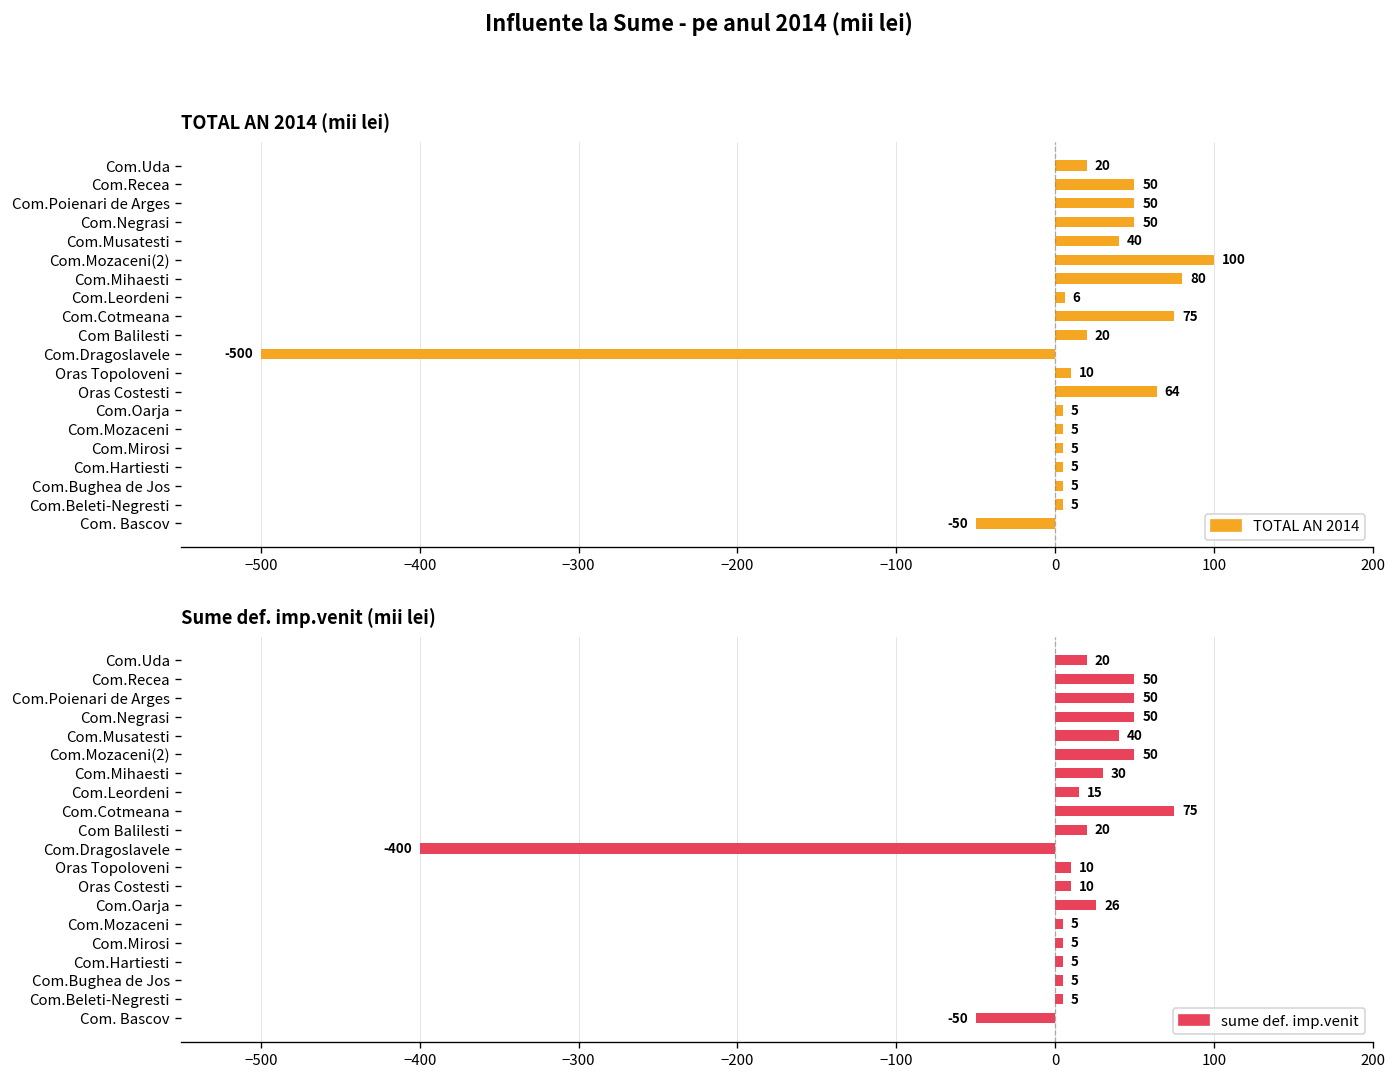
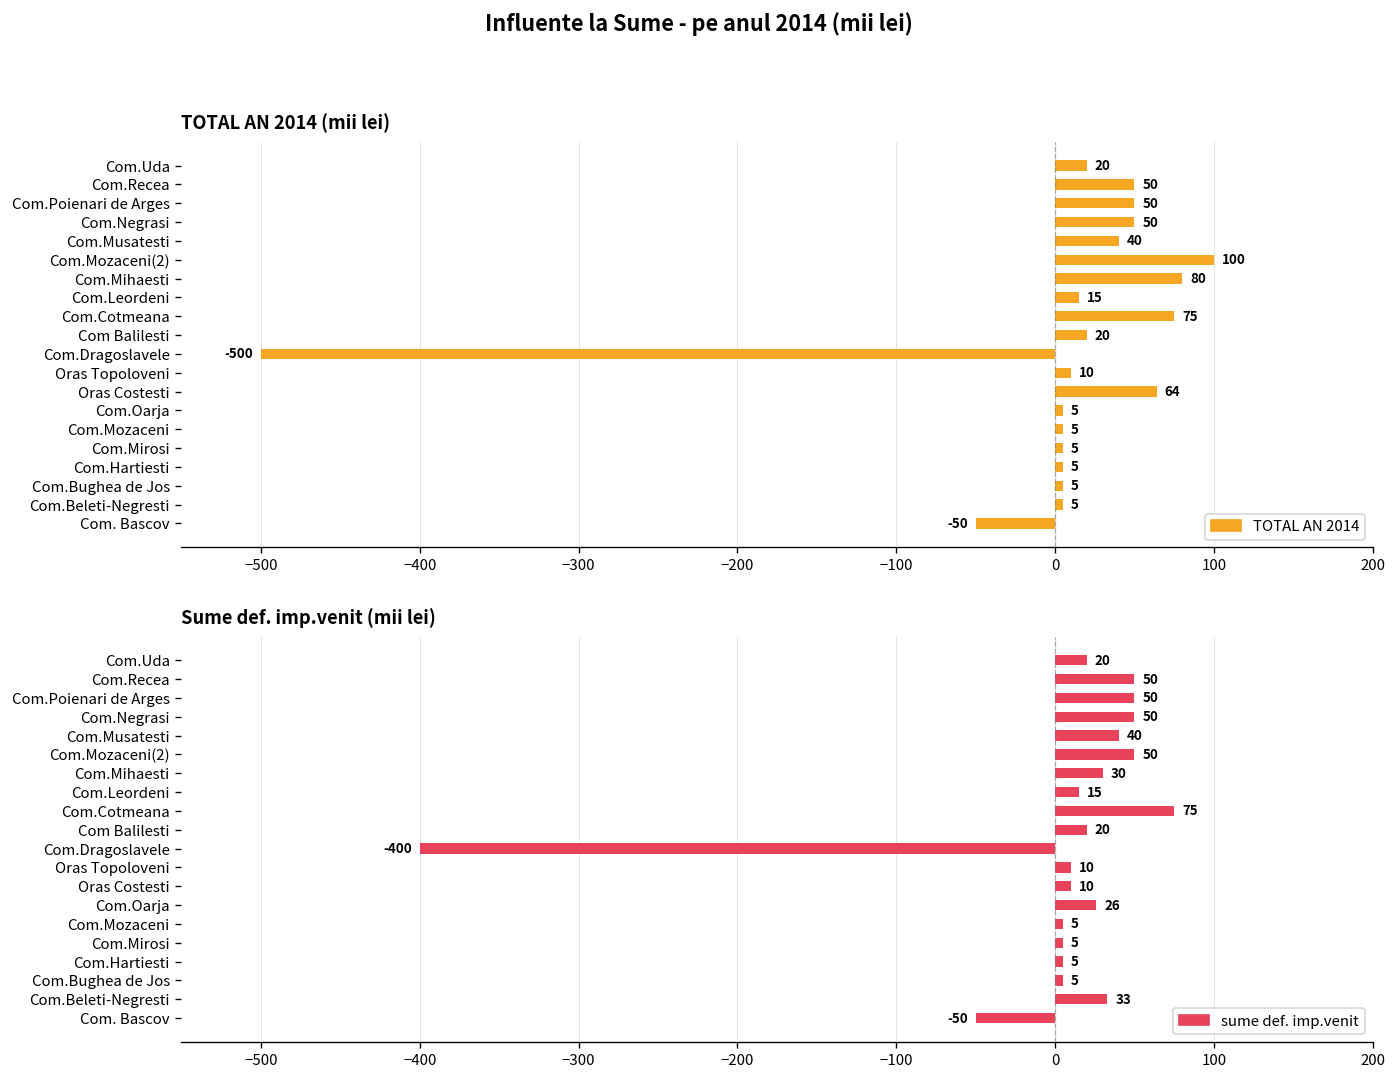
  {
    "TOTAL AN 2014 (mii lei)": {
      "Com.Uda": 20,
      "Com.Recea": 50,
      "Com.Poienari de Arges": 50,
      "Com.Negrasi": 50,
      "Com.Musatesti": 40,
      "Com.Mozaceni(2)": 100,
      "Com.Mihaesti": 80,
-     "Com.Leordeni": 6,
+     "Com.Leordeni": 15,
      "Com.Cotmeana": 75,
      "Com Balilesti": 20,
      "Com.Dragoslavele": -500,
      "Oras Topoloveni": 10,
      "Oras Costesti": 64,
      "Com.Oarja": 5,
      "Com.Mozaceni": 5,
      "Com.Mirosi": 5,
      "Com.Hartiesti": 5,
      "Com.Bughea de Jos": 5,
      "Com.Beleti-Negresti": 5,
      "Com. Bascov": -50
    },
    "Sume def. imp.venit (mii lei)": {
      "Com.Uda": 20,
      "Com.Recea": 50,
      "Com.Poienari de Arges": 50,
      "Com.Negrasi": 50,
      "Com.Musatesti": 40,
      "Com.Mozaceni(2)": 50,
      "Com.Mihaesti": 30,
      "Com.Leordeni": 15,
      "Com.Cotmeana": 75,
      "Com Balilesti": 20,
      "Com.Dragoslavele": -400,
      "Oras Topoloveni": 10,
      "Oras Costesti": 10,
      "Com.Oarja": 26,
      "Com.Mozaceni": 5,
      "Com.Mirosi": 5,
      "Com.Hartiesti": 5,
      "Com.Bughea de Jos": 5,
-     "Com.Beleti-Negresti": 5,
+     "Com.Beleti-Negresti": 33,
      "Com. Bascov": -50
    }
  }
